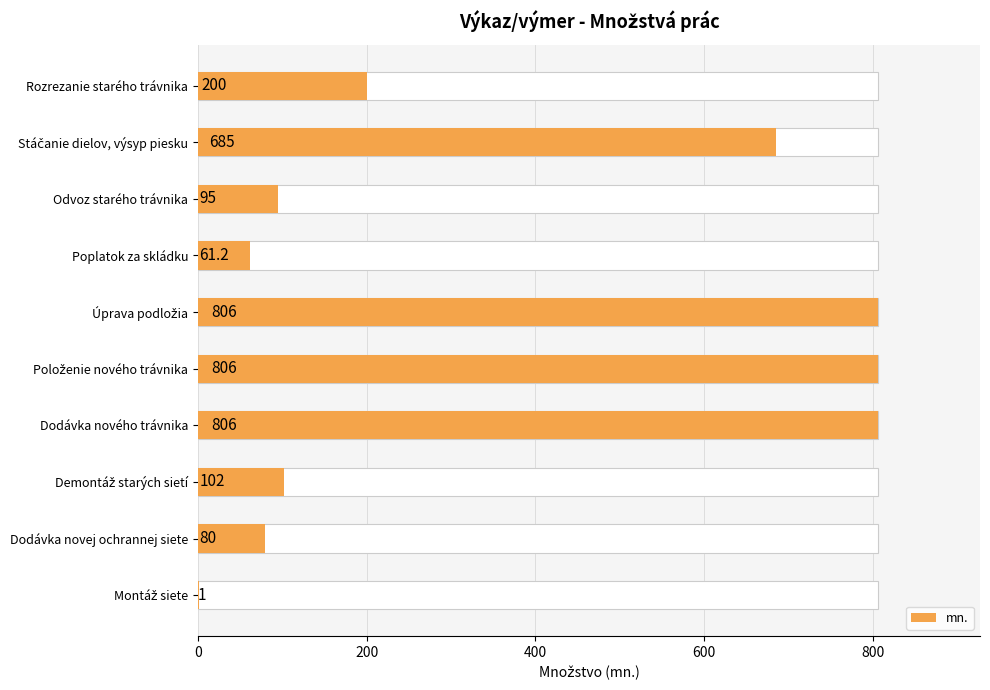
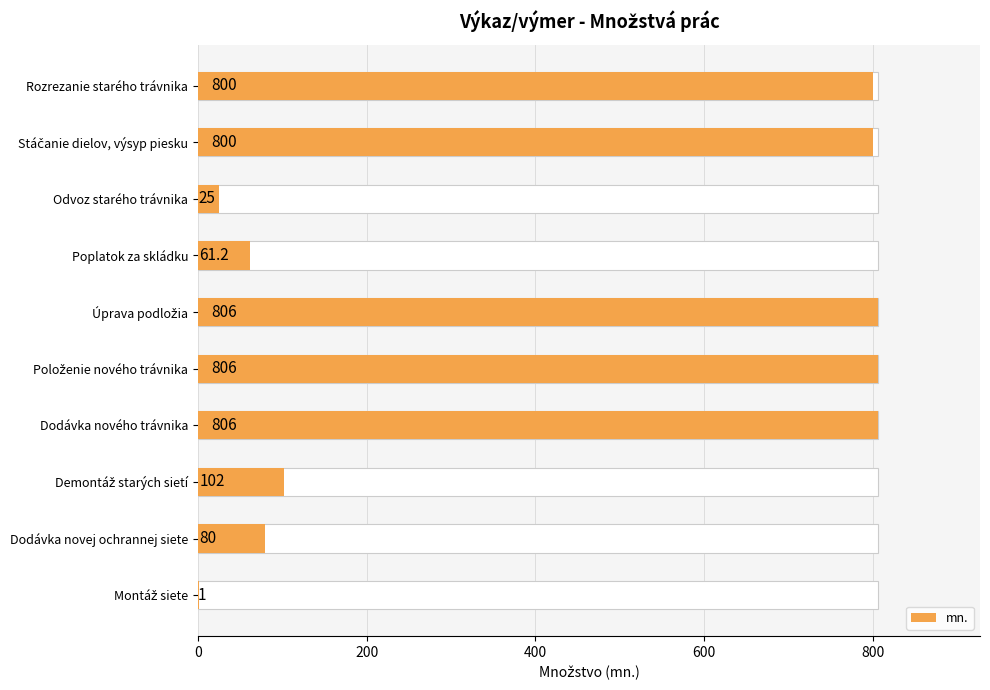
  {
    "mn.": {
-     "Rozrezanie starého trávnika": 200,
-     "Stáčanie dielov, výsyp piesku": 685,
-     "Odvoz starého trávnika": 95,
+     "Rozrezanie starého trávnika": 800,
+     "Stáčanie dielov, výsyp piesku": 800,
+     "Odvoz starého trávnika": 25,
      "Úprava podložia": 806,
      "Položenie nového trávnika": 806,
      "Dodávka nového trávnika": 806,
      "Montáž siete": 1
    }
  }
